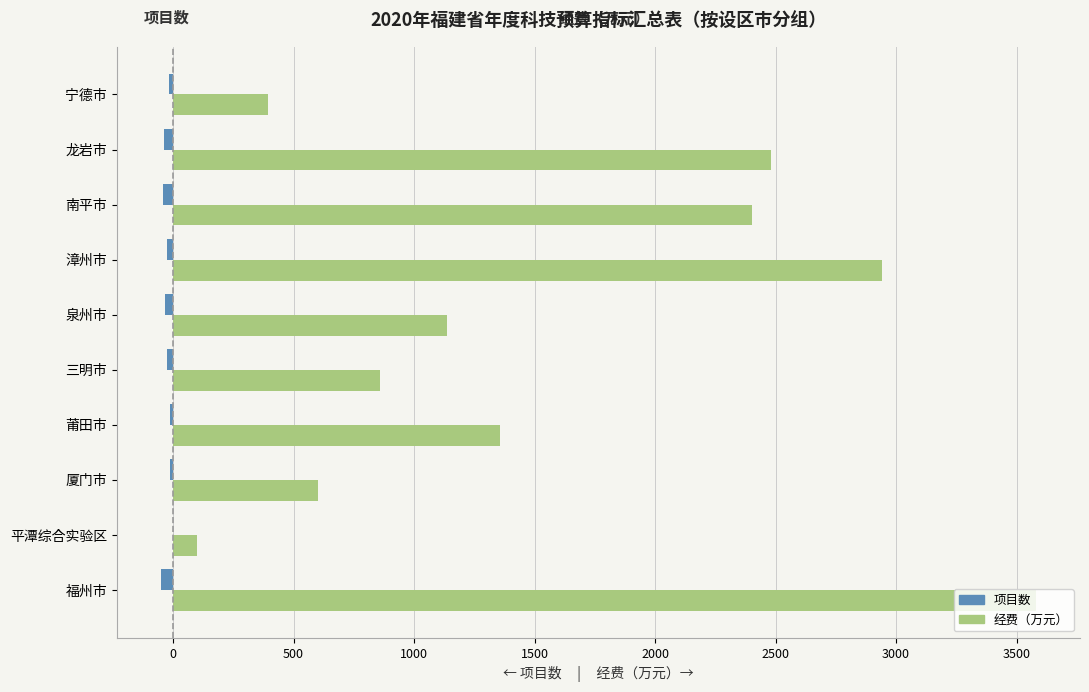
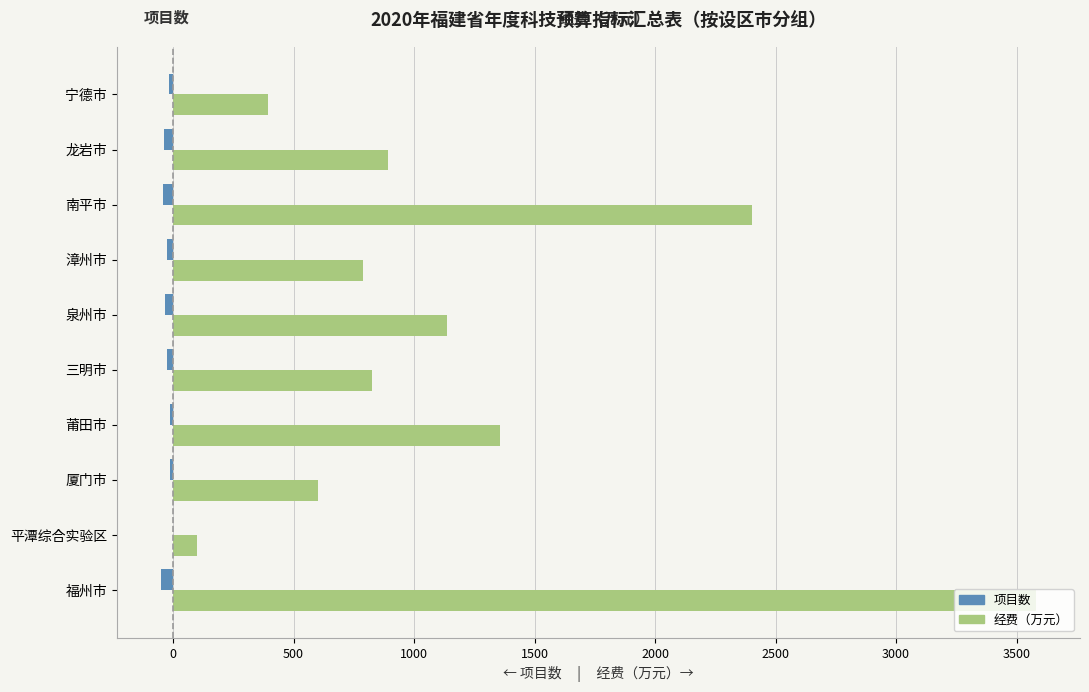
  {
    "项目数": {
      "宁德市": -20,
      "龙岩市": -40,
      "南平市": -40,
      "漳州市": -30,
      "泉州市": -30,
      "三明市": -30,
      "莆田市": -20,
      "厦门市": -20,
      "福州市": -50
    },
    "经费（万元）": {
      "宁德市": 390,
-     "龙岩市": 2480,
+     "龙岩市": 890,
      "南平市": 2400,
-     "漳州市": 2940,
+     "漳州市": 790,
      "泉州市": 1140,
-     "三明市": 860,
+     "三明市": 820,
      "莆田市": 1360,
      "厦门市": 600,
      "平潭综合实验区": 100
    }
  }
